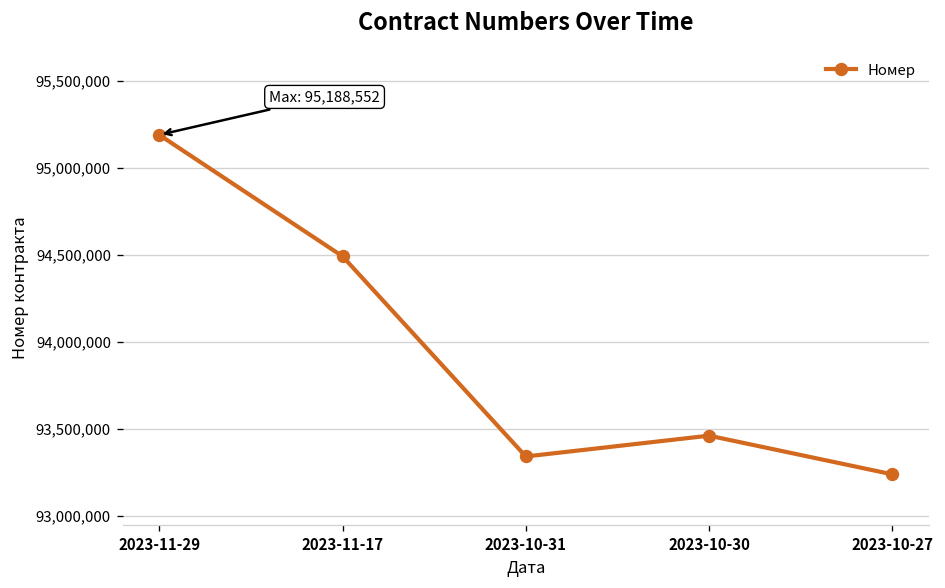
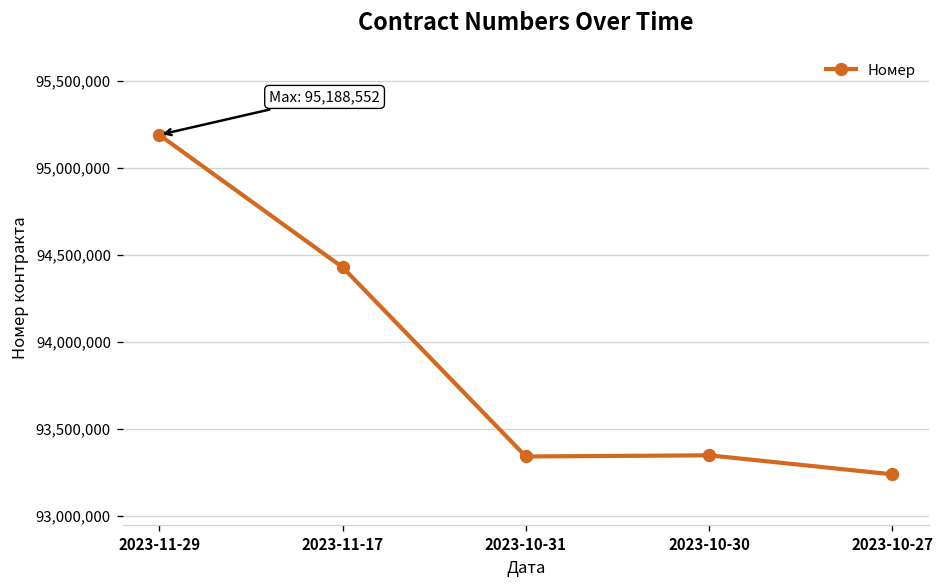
  {
-   "2023-11-17": "94,490,000",
+   "2023-11-17": "94,430,000",
    "2023-10-31": "93,340,000",
-   "2023-10-30": "93,460,000",
+   "2023-10-30": "93,350,000",
    "2023-10-27": "93,240,000"
  }
